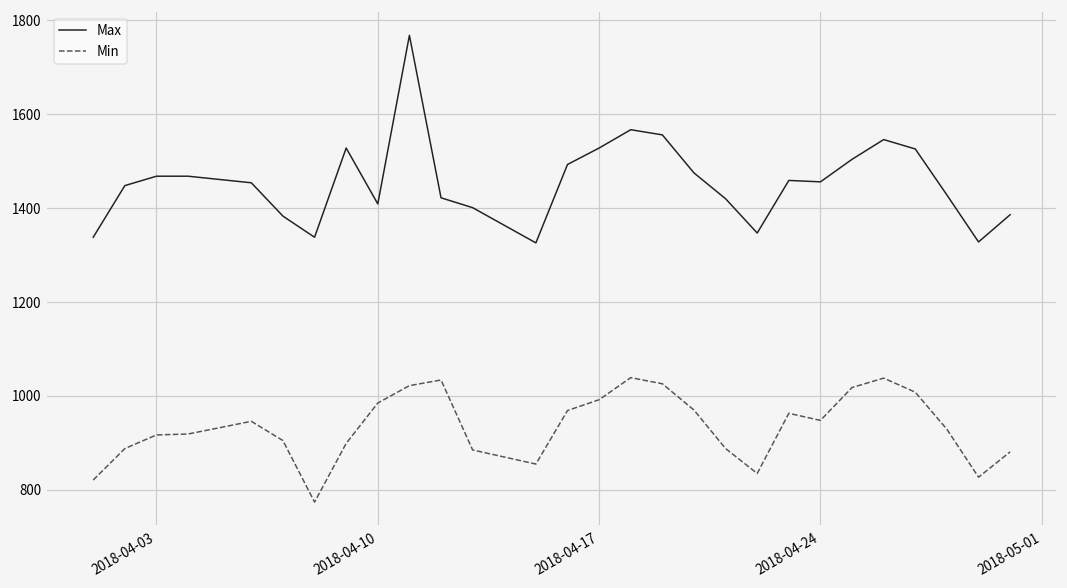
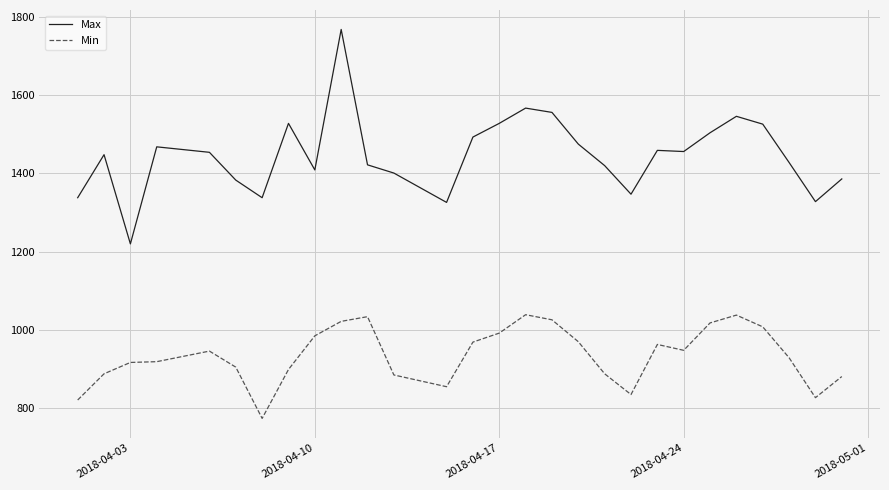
  {
    "Max": {
-     "2018-04-03": 1470,
+     "2018-04-03": 1220,
      "2018-04-10": 1410,
      "2018-04-17": 1530,
      "2018-04-24": 1460
    },
    "Min": {
      "2018-04-03": 920,
      "2018-04-10": 990,
      "2018-04-17": 990,
      "2018-04-24": 950
    }
  }
